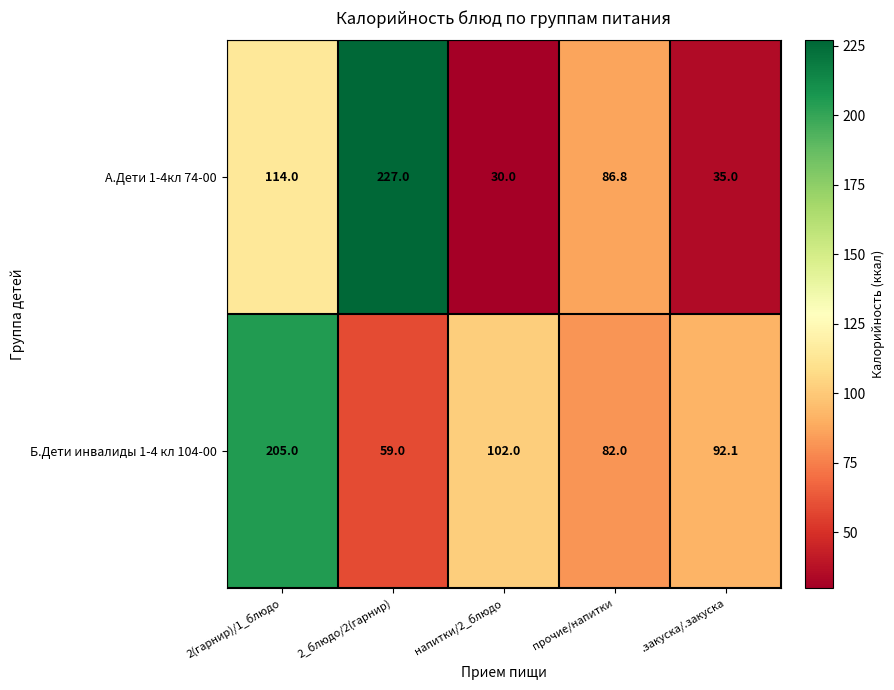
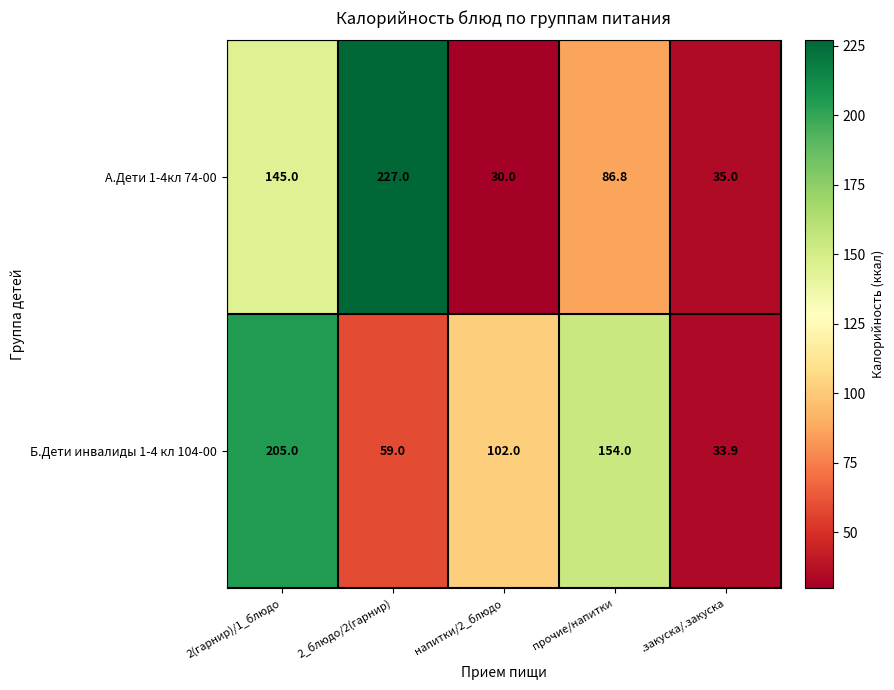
  {
    "А.Дети 1-4кл 74-00": {
-     "2(гарнир)/1_блюдо": 114.0,
+     "2(гарнир)/1_блюдо": 145.0,
      "2_блюдо/2(гарнир)": 227.0,
      "напитки/2_блюдо": 30.0,
      "прочие/напитки": 86.8,
      ".закуска/.закуска": 35.0
    },
    "Б.Дети инвалиды 1-4 кл 104-00": {
      "2(гарнир)/1_блюдо": 205.0,
      "2_блюдо/2(гарнир)": 59.0,
      "напитки/2_блюдо": 102.0,
-     "прочие/напитки": 82.0,
-     ".закуска/.закуска": 92.1
+     "прочие/напитки": 154.0,
+     ".закуска/.закуска": 33.9
    }
  }
